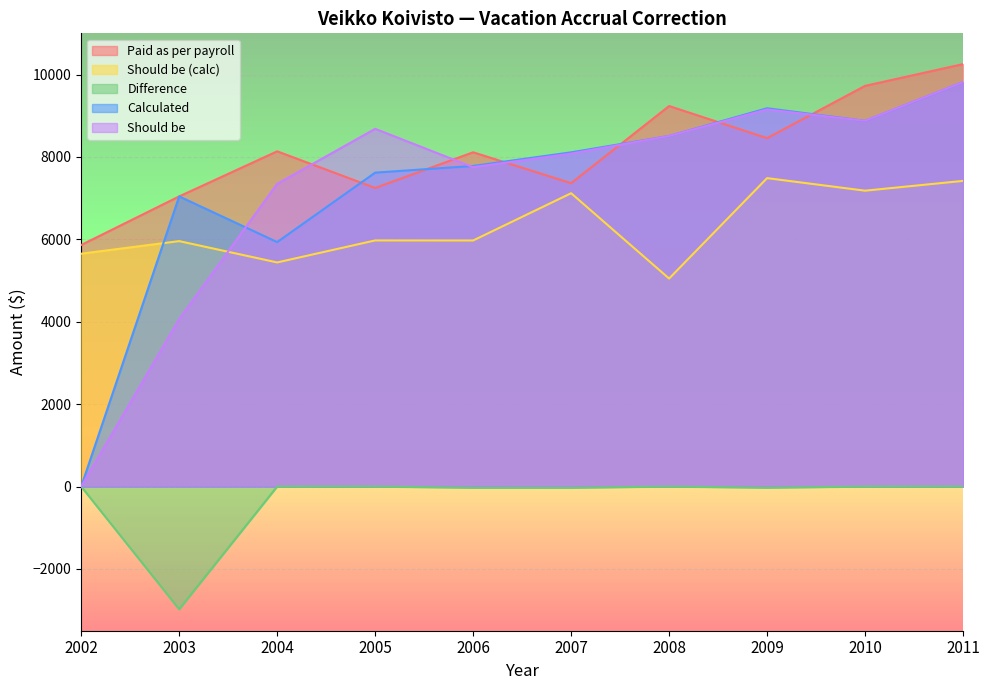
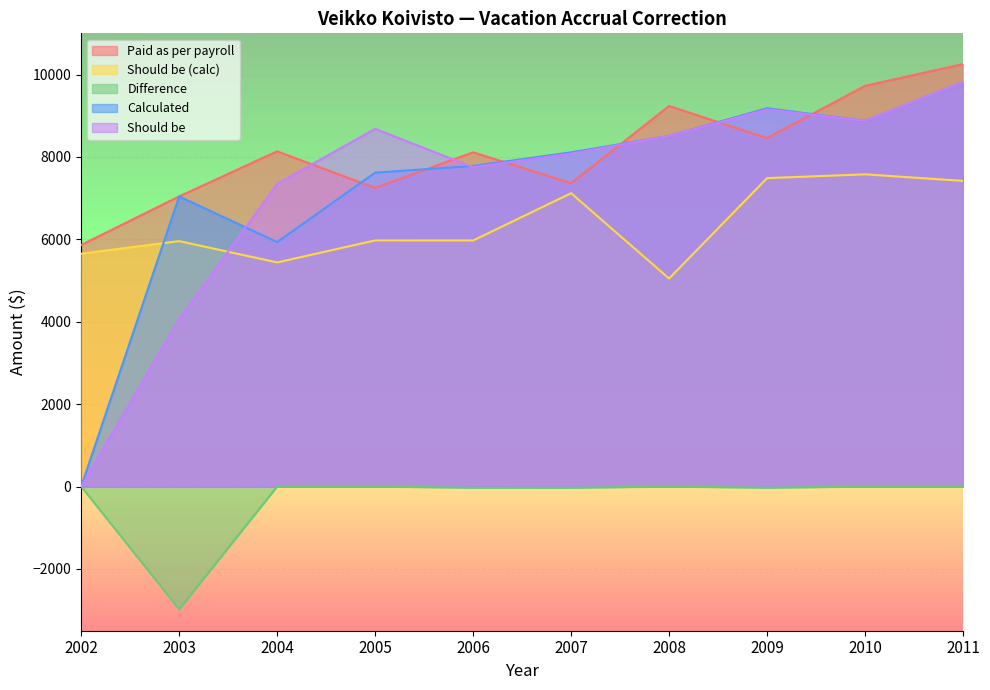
  {
    "Paid as per payroll": {
      "2002": 5900,
      "2004": 8100,
      "2005": 7200,
      "2006": 8100,
      "2007": 7400,
      "2008": 9200,
      "2009": 8500,
      "2010": 9700,
      "2011": 10300
    },
    "Should be (calc)": {
      "2002": 5700,
      "2003": 6000,
      "2004": 5400,
      "2005": 6000,
      "2006": 6000,
      "2007": 7100,
      "2008": 5000,
      "2009": 7500,
-     "2010": 7200,
+     "2010": 7600,
      "2011": 7400
    },
    "Calculated": {
      "2004": 5900,
      "2005": 7600
    },
    "Should be": {
      "2003": 4100,
      "2004": 7300,
      "2005": 8700
    }
  }
